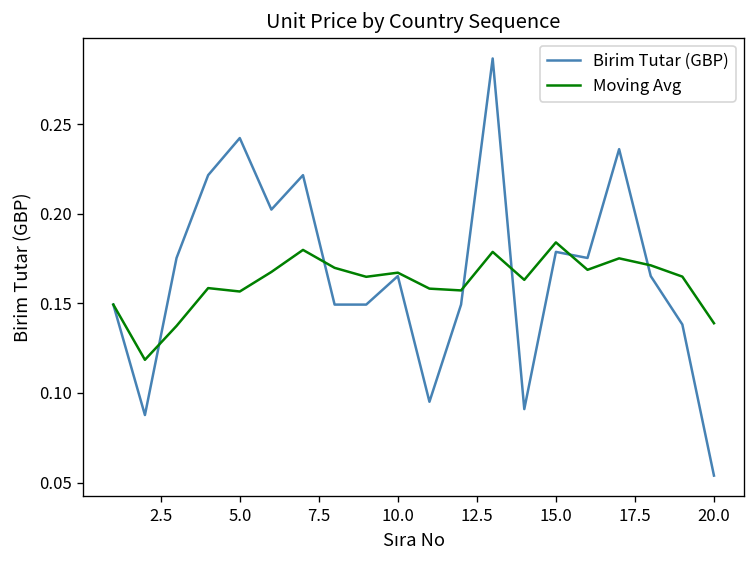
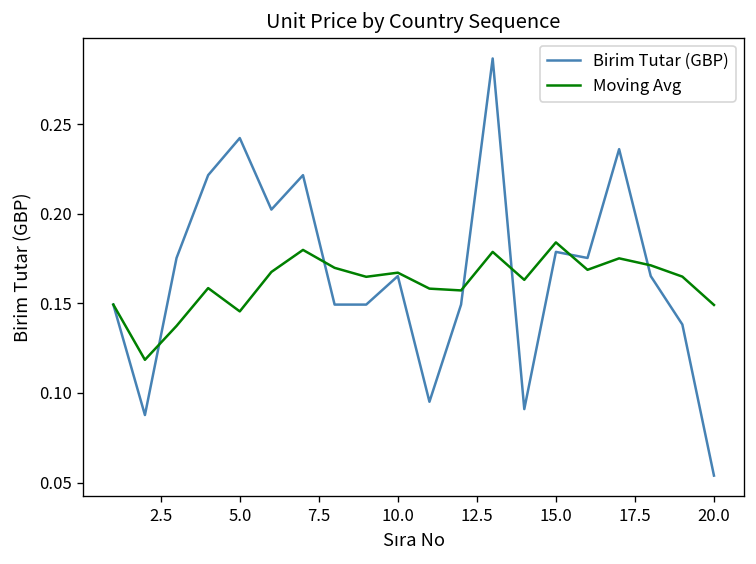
  {
    "Birim Tutar (GBP)": {
      "5.0": 0.242,
      "10.0": 0.165,
      "15.0": 0.179,
      "20.0": 0.054
    },
    "Moving Avg": {
-     "5.0": 0.157,
+     "5.0": 0.146,
      "10.0": 0.167,
      "15.0": 0.184,
-     "20.0": 0.139
+     "20.0": 0.149
    }
  }
